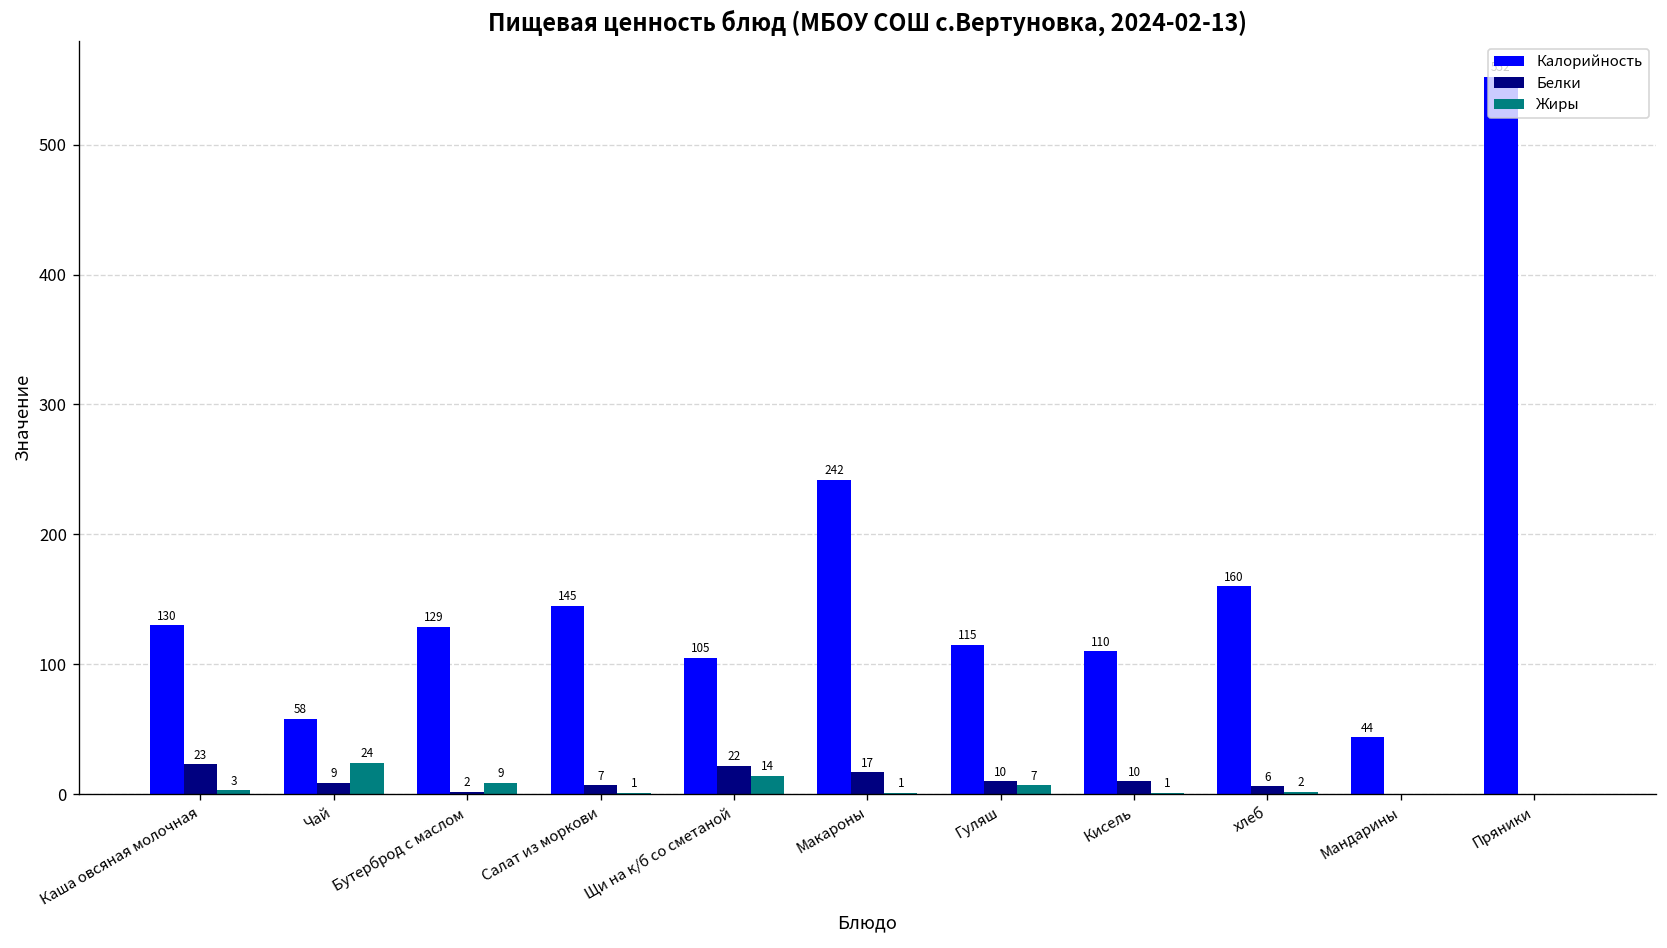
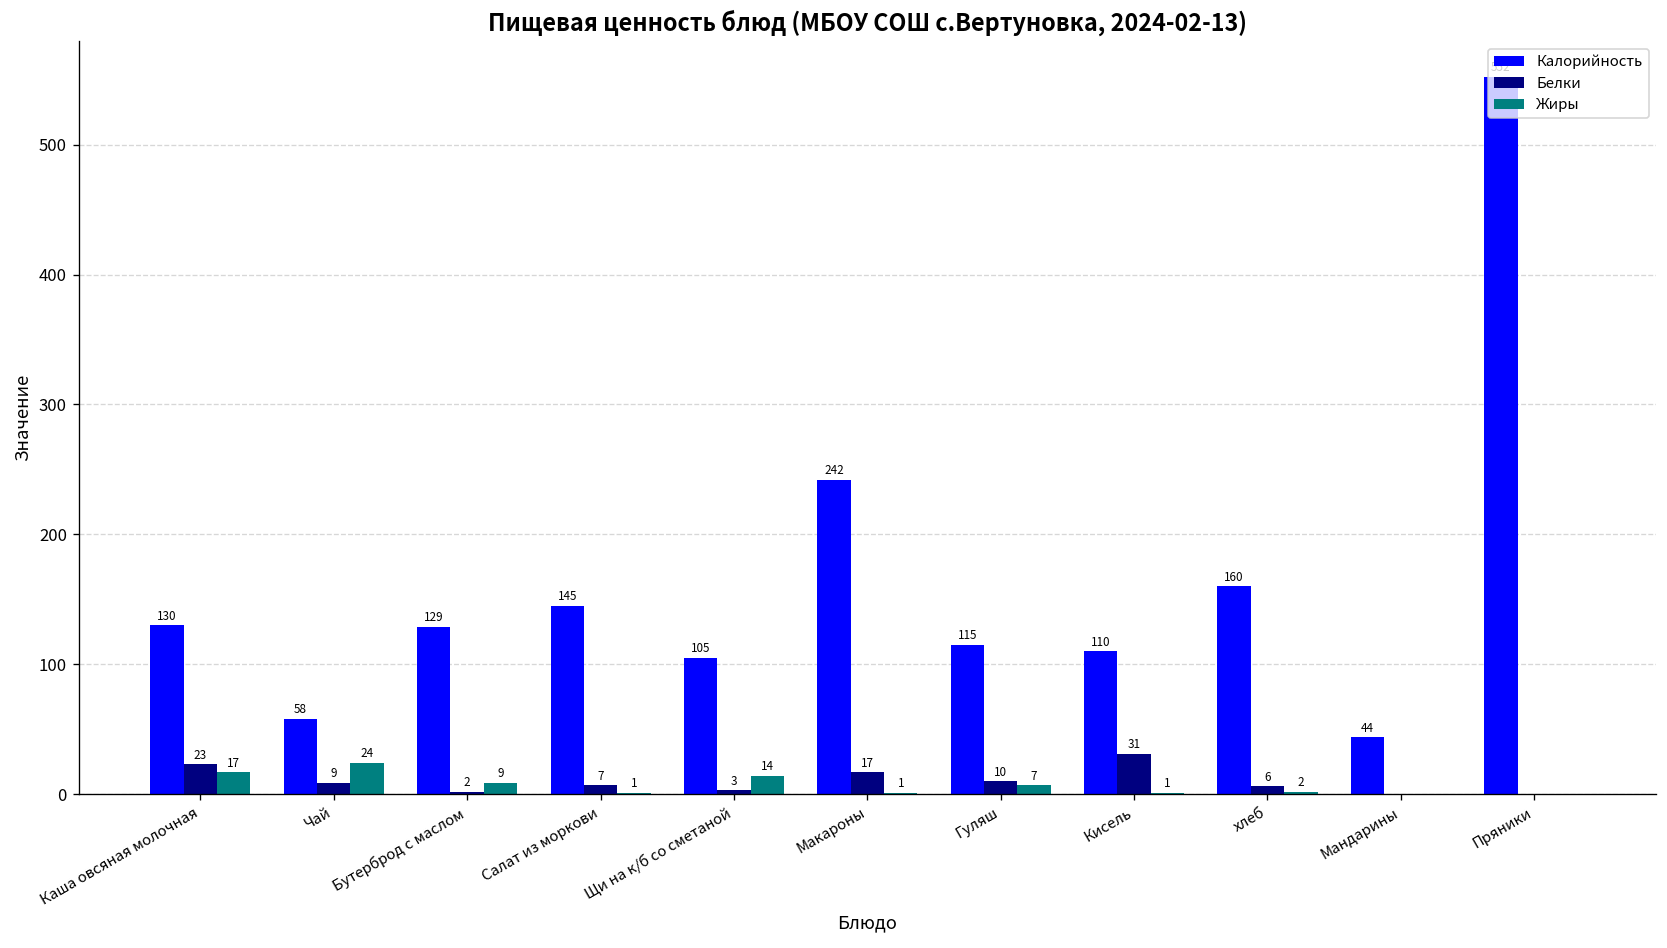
  {
    "Калорийность": {
      "Каша овсяная молочная": 130,
      "Чай": 58,
      "Бутерброд с маслом": 129,
      "Салат из моркови": 145,
      "Щи на к/б со сметаной": 105,
      "Макароны": 242,
      "Гуляш": 115,
      "Кисель": 110,
      "хлеб": 160,
      "Мандарины": 44
    },
    "Белки": {
      "Каша овсяная молочная": 23,
      "Чай": 9,
      "Бутерброд с маслом": 2,
      "Салат из моркови": 7,
-     "Щи на к/б со сметаной": 22,
+     "Щи на к/б со сметаной": 3,
      "Макароны": 17,
      "Гуляш": 10,
-     "Кисель": 10,
+     "Кисель": 31,
      "хлеб": 6
    },
    "Жиры": {
-     "Каша овсяная молочная": 3,
+     "Каша овсяная молочная": 17,
      "Чай": 24,
      "Бутерброд с маслом": 9,
      "Салат из моркови": 1,
      "Щи на к/б со сметаной": 14,
      "Макароны": 1,
      "Гуляш": 7,
      "Кисель": 1,
      "хлеб": 2
    }
  }
